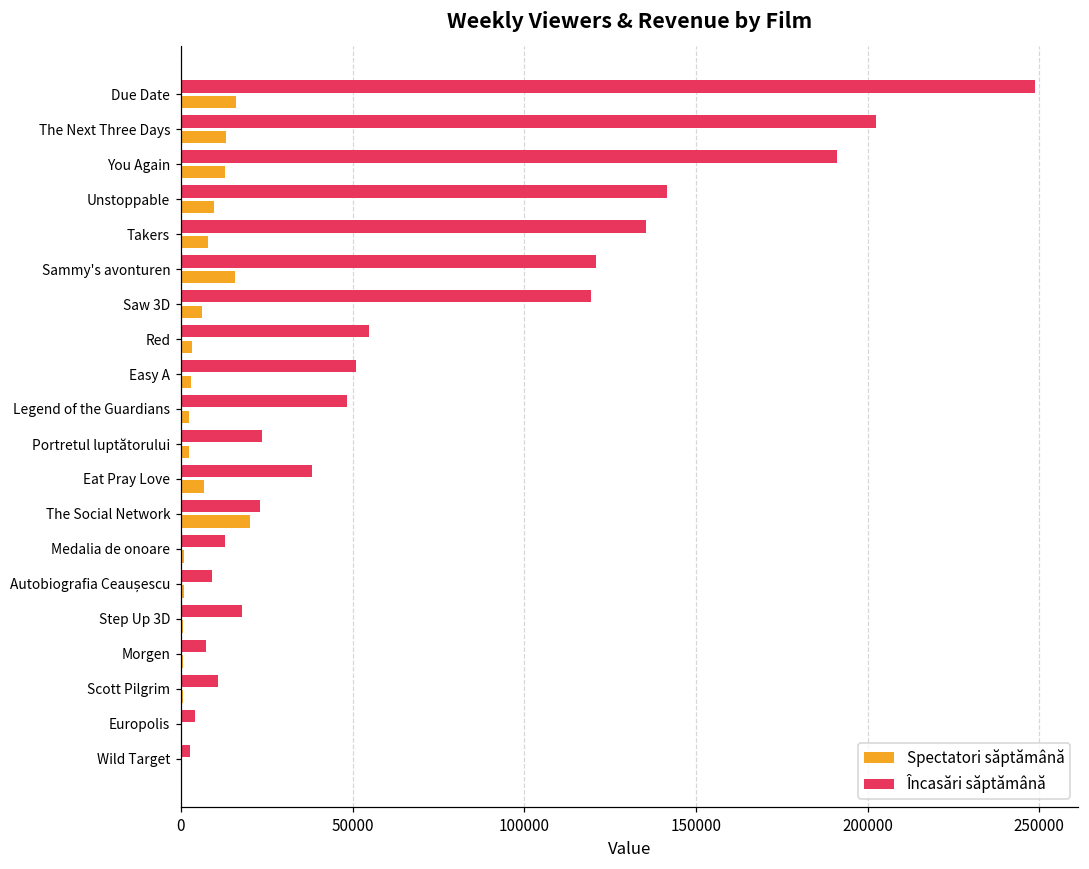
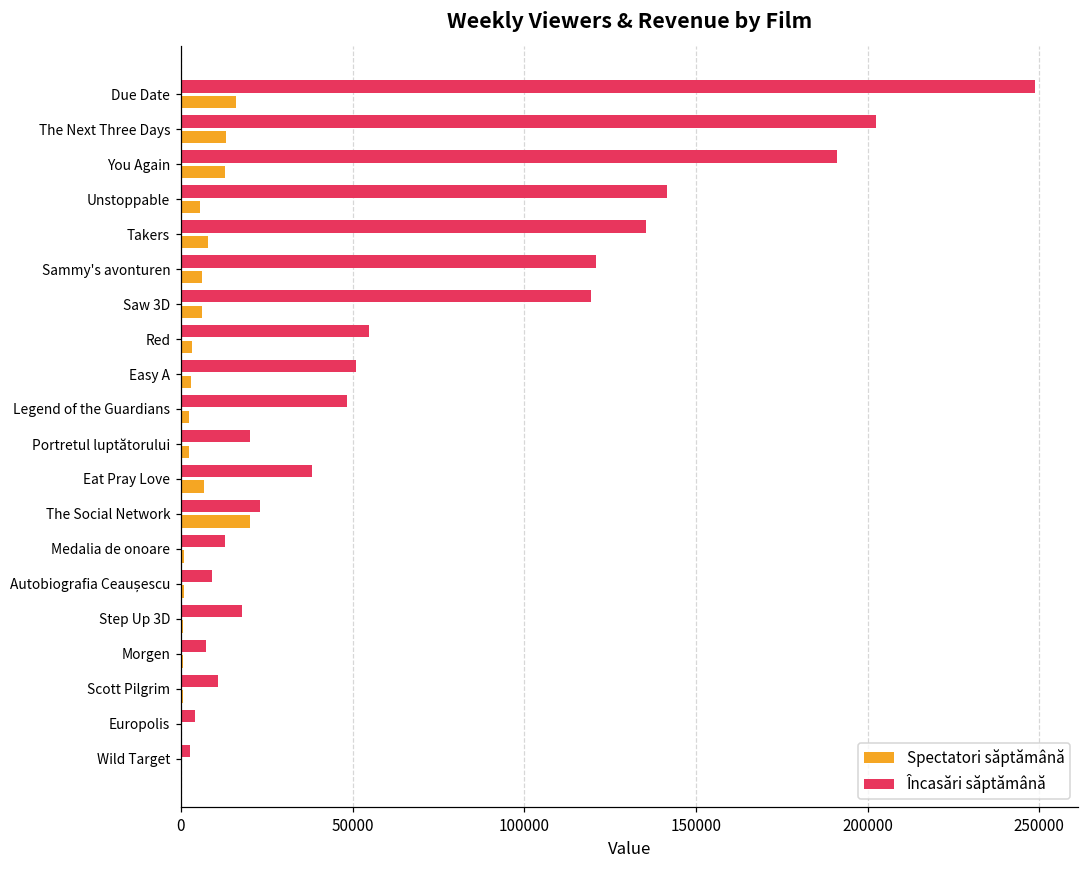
  {
    "Spectatori săptămână": {
      "Due Date": 16000,
      "The Next Three Days": 13000,
      "You Again": 13000,
-     "Unstoppable": 10000,
+     "Unstoppable": 6000,
      "Takers": 8000,
-     "Sammy's avonturen": 16000,
+     "Sammy's avonturen": 6000,
      "Saw 3D": 6000,
      "Red": 3000,
      "Easy A": 3000,
      "Legend of the Guardians": 2000,
      "Portretul luptătorului": 2000,
      "Eat Pray Love": 7000,
      "The Social Network": 20000,
      "Medalia de onoare": 1000,
      "Autobiografia Ceaușescu": 1000
    },
    "Încasări săptămână": {
      "Due Date": 249000,
      "The Next Three Days": 202000,
      "You Again": 191000,
      "Unstoppable": 142000,
      "Takers": 135000,
      "Sammy's avonturen": 121000,
      "Saw 3D": 119000,
      "Red": 55000,
      "Easy A": 51000,
      "Legend of the Guardians": 48000,
-     "Portretul luptătorului": 24000,
+     "Portretul luptătorului": 20000,
      "Eat Pray Love": 38000,
      "The Social Network": 23000,
      "Medalia de onoare": 13000,
      "Autobiografia Ceaușescu": 9000,
      "Step Up 3D": 18000,
      "Morgen": 7000,
      "Scott Pilgrim": 11000,
      "Europolis": 4000,
      "Wild Target": 3000
    }
  }
